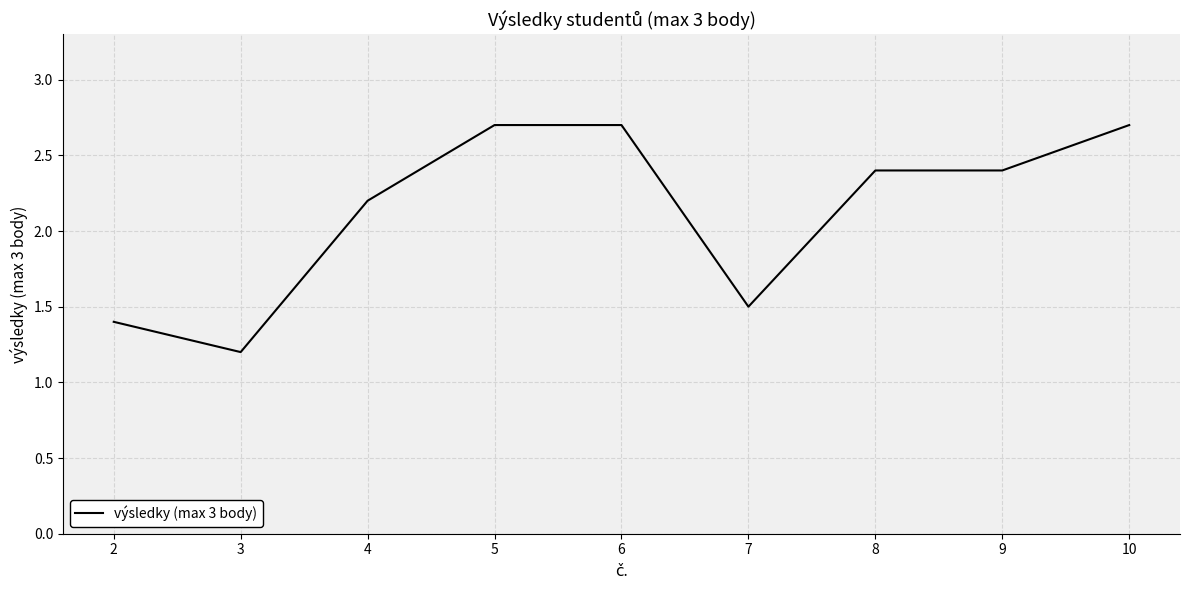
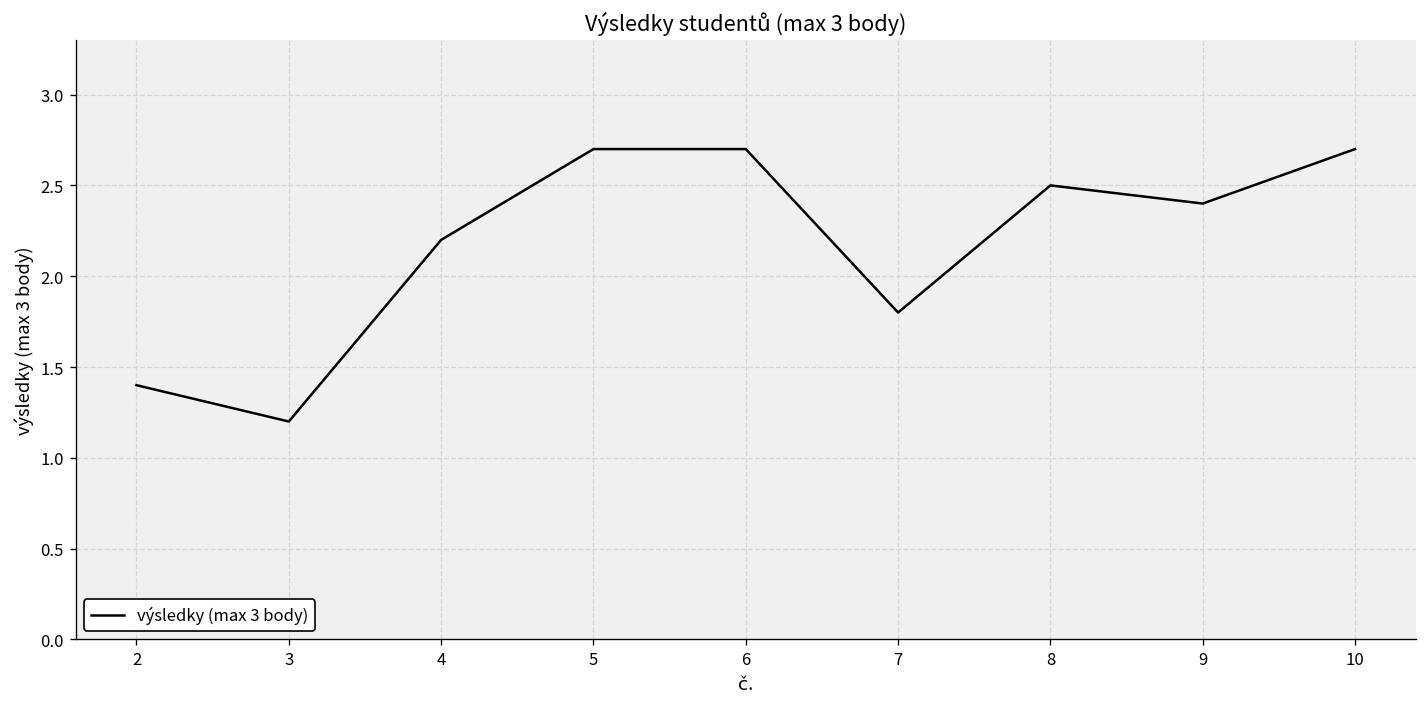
  {
    "2": 1.4,
    "3": 1.2,
    "4": 2.2,
    "5": 2.7,
    "6": 2.7,
-   "7": 1.5,
-   "8": 2.4,
+   "7": 1.8,
+   "8": 2.5,
    "9": 2.4,
    "10": 2.7
  }
